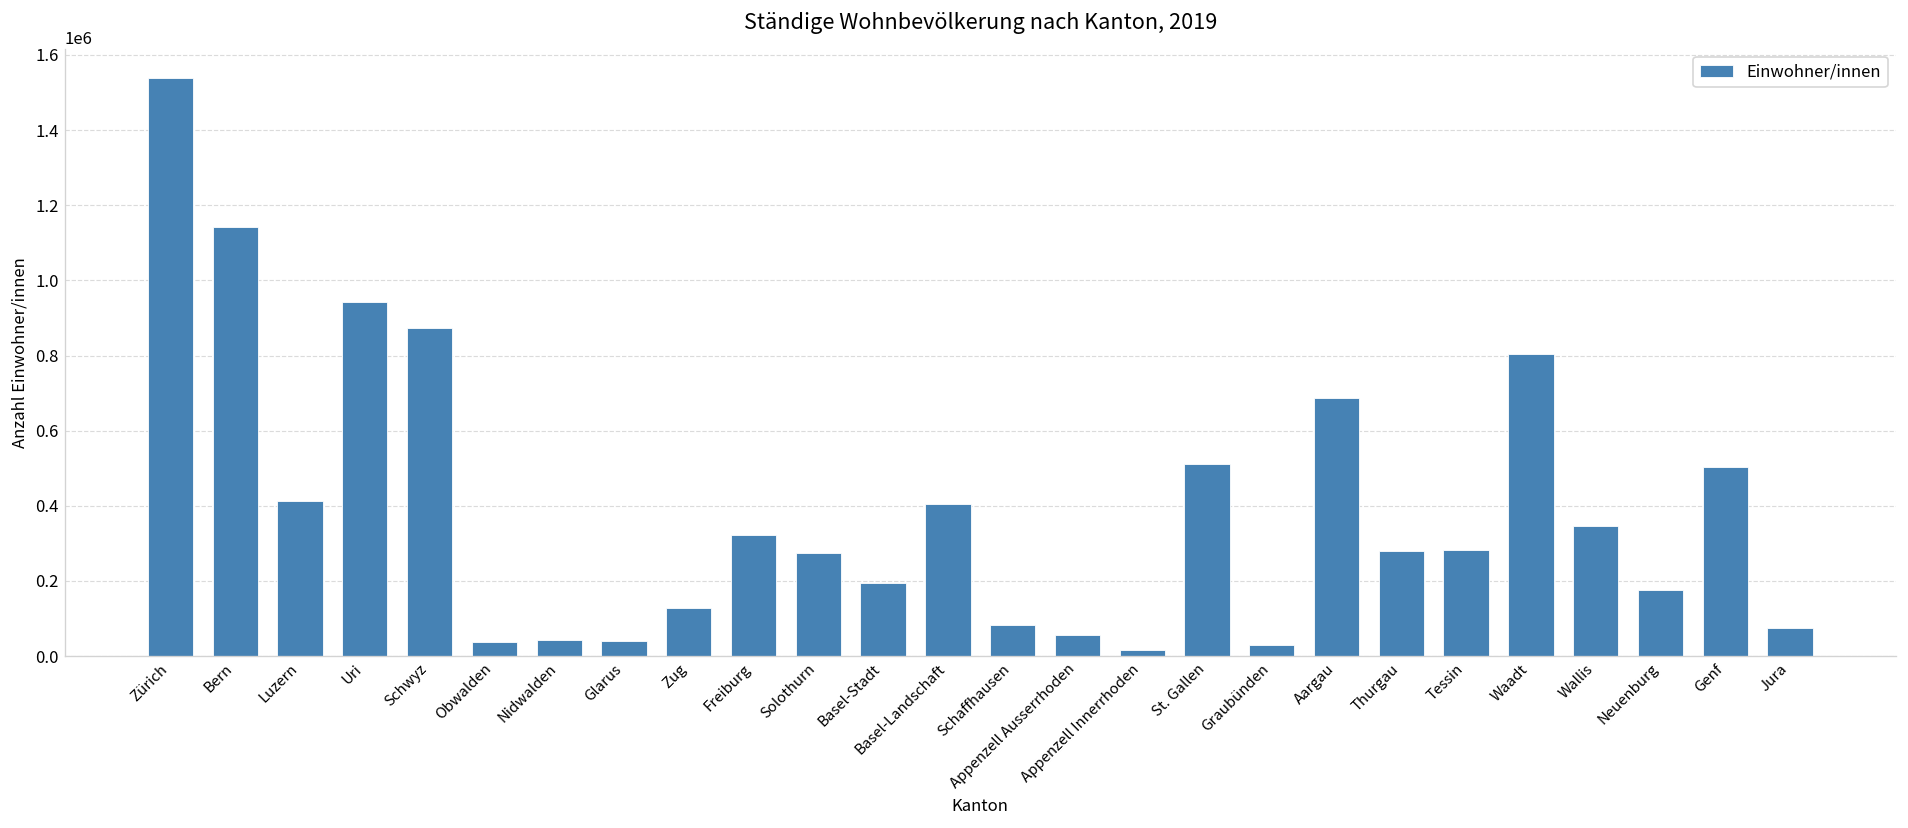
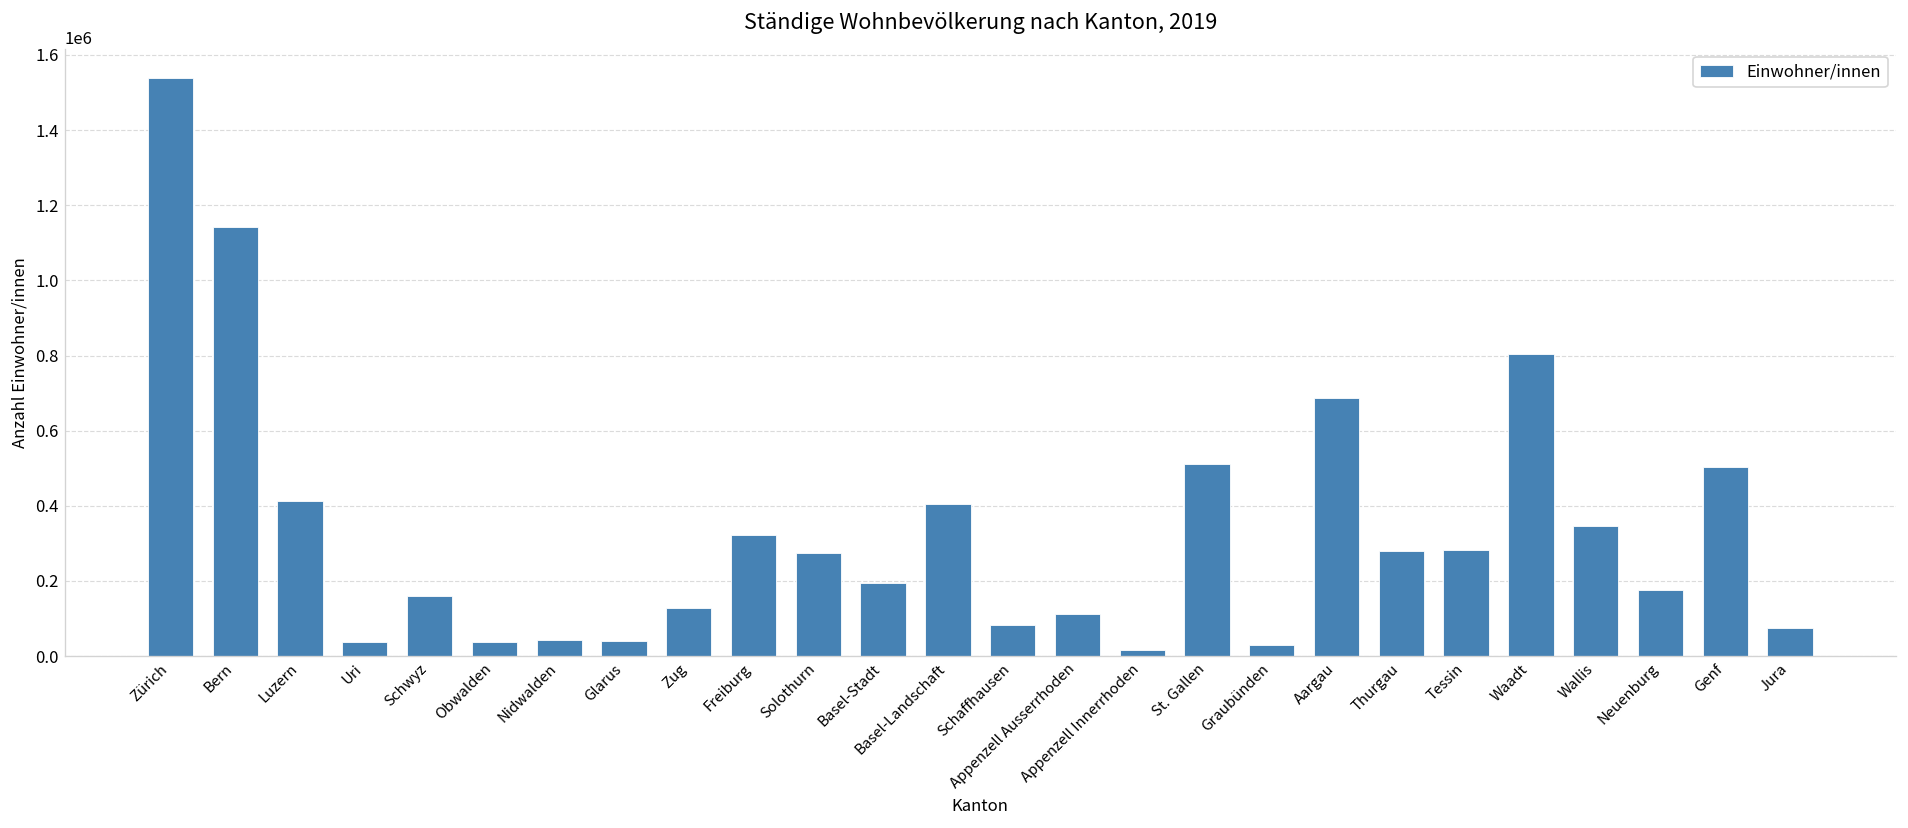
  {
    "Zürich": 1540000,
    "Bern": 1140000,
    "Luzern": 410000,
-   "Uri": 940000,
-   "Schwyz": 870000,
+   "Uri": 40000,
+   "Schwyz": 160000,
    "Obwalden": 40000,
    "Nidwalden": 40000,
    "Glarus": 40000,
    "Zug": 130000,
    "Freiburg": 320000,
    "Solothurn": 280000,
    "Basel-Stadt": 200000,
    "Basel-Landschaft": 410000,
    "Schaffhausen": 80000,
-   "Appenzell Ausserrhoden": 60000,
+   "Appenzell Ausserrhoden": 110000,
    "Appenzell Innerrhoden": 20000,
    "St. Gallen": 510000,
    "Graubünden": 30000,
    "Aargau": 690000,
    "Thurgau": 280000,
    "Tessin": 280000,
    "Waadt": 810000,
    "Wallis": 350000,
    "Neuenburg": 180000,
    "Genf": 500000,
    "Jura": 70000
  }
